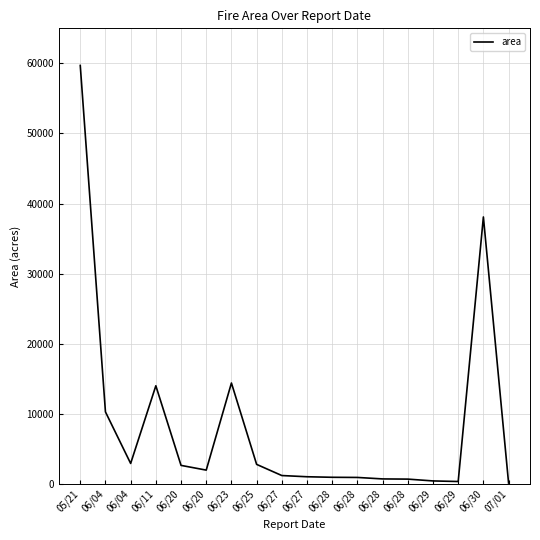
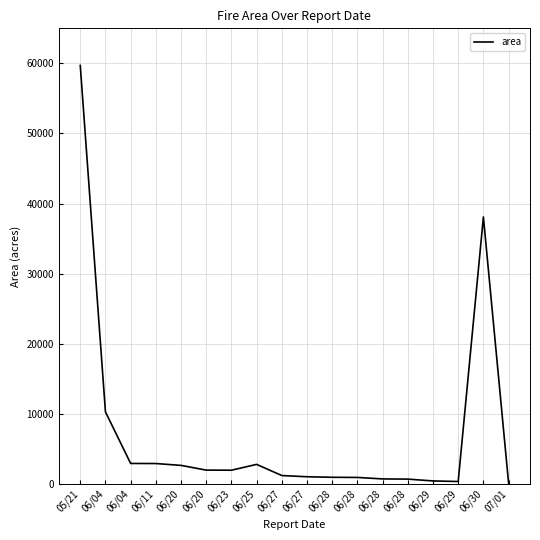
  {
    "05/21": 60000,
-   "06/11": 14000,
-   "06/23": 14000,
+   "06/11": 3000,
+   "06/23": 2000,
    "06/25": 3000,
    "06/30": 38000,
    "07/01": 0
  }
